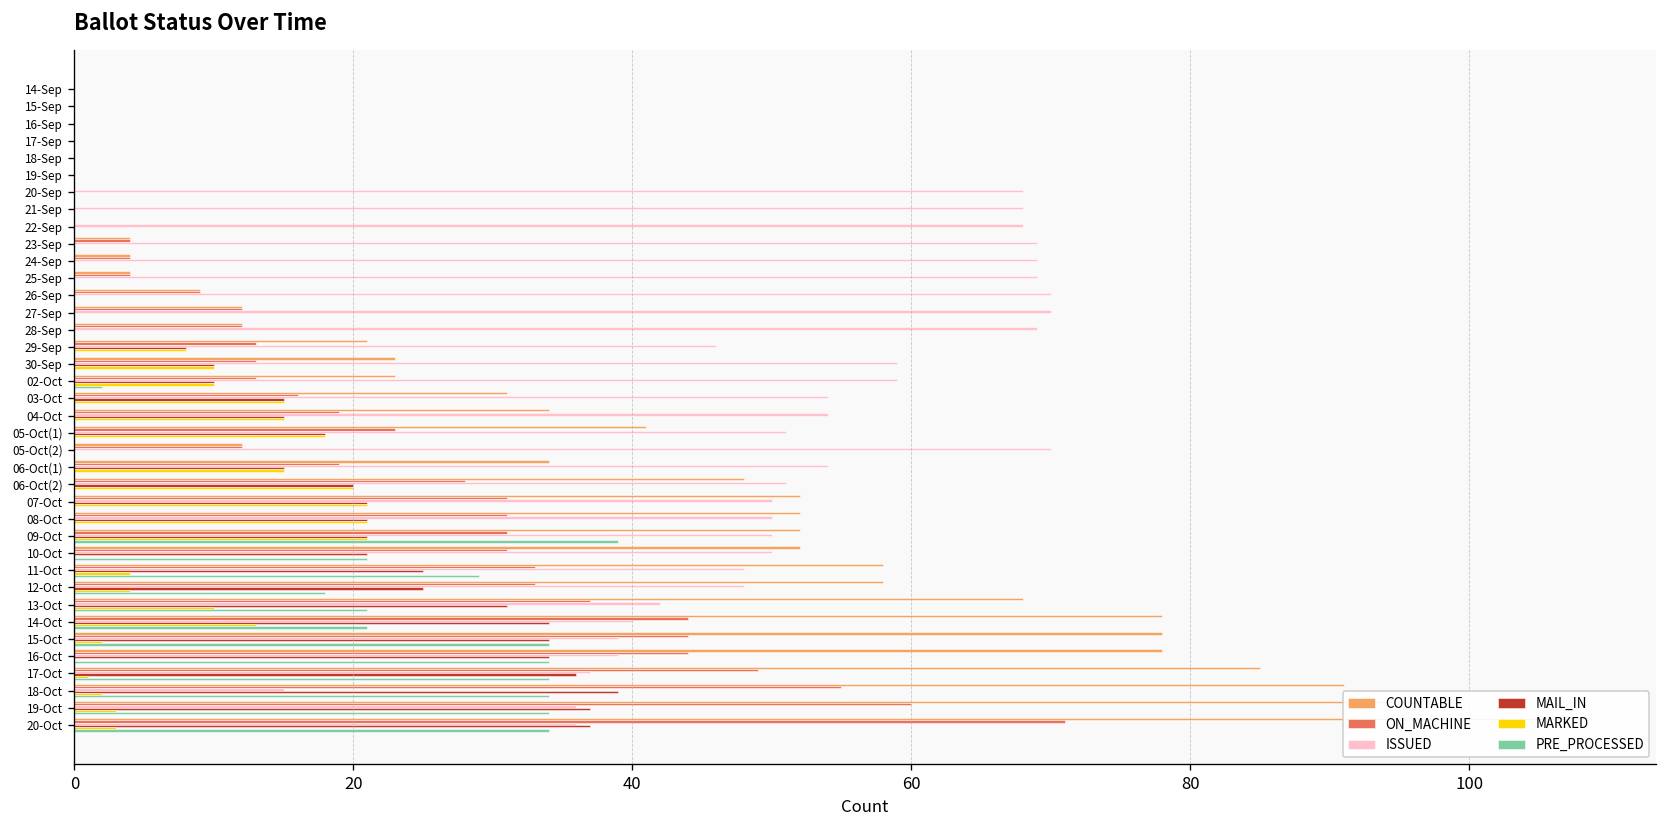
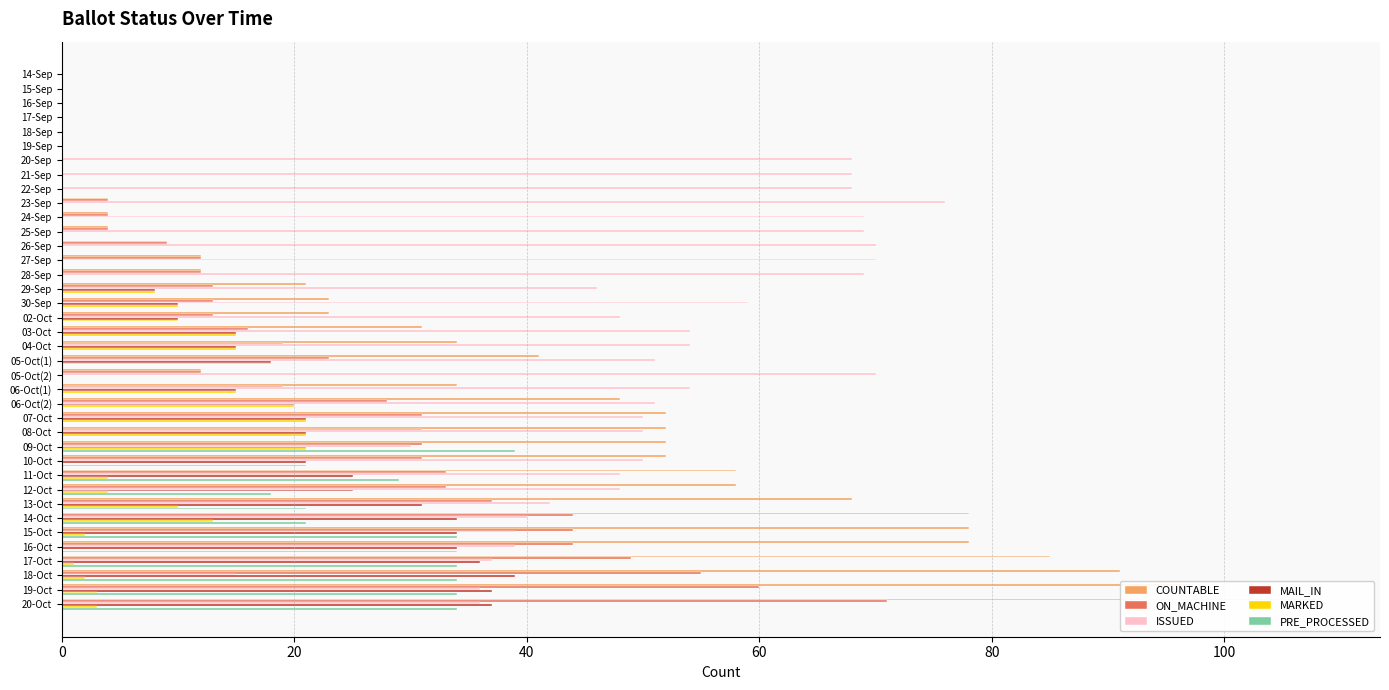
  {
    "ISSUED": {
      "14-Sep": 0,
      "15-Sep": 0,
      "16-Sep": 0,
      "17-Sep": 0,
      "18-Sep": 0,
      "19-Sep": 0,
      "20-Sep": 68,
      "21-Sep": 68,
      "22-Sep": 68,
-     "23-Sep": 69,
+     "23-Sep": 76,
      "24-Sep": 69,
      "25-Sep": 69,
      "26-Sep": 70,
      "27-Sep": 70,
      "28-Sep": 69,
      "29-Sep": 46,
      "30-Sep": 59,
-     "02-Oct": 59,
+     "02-Oct": 48,
      "03-Oct": 54,
      "04-Oct": 54,
      "05-Oct(1)": 51,
      "05-Oct(2)": 70,
      "06-Oct(1)": 54,
      "06-Oct(2)": 51,
      "07-Oct": 50,
      "08-Oct": 50,
-     "09-Oct": 50,
+     "09-Oct": 30,
      "10-Oct": 50,
      "11-Oct": 48,
      "12-Oct": 48,
      "13-Oct": 42,
      "14-Oct": 40,
      "15-Oct": 39,
      "16-Oct": 39,
      "17-Oct": 37,
      "18-Oct": 15,
      "19-Oct": 36,
      "20-Oct": 36
    },
    "MAIL_IN": {
      "14-Sep": 0,
      "15-Sep": 0,
      "16-Sep": 0,
      "17-Sep": 0,
      "18-Sep": 0,
      "19-Sep": 0,
      "20-Sep": 0,
      "21-Sep": 0,
      "22-Sep": 0,
      "23-Sep": 0,
      "24-Sep": 0,
      "25-Sep": 0,
      "26-Sep": 0,
      "27-Sep": 0,
      "28-Sep": 0,
      "29-Sep": 8,
      "30-Sep": 10,
      "02-Oct": 10,
      "03-Oct": 15,
      "04-Oct": 15,
      "05-Oct(1)": 18,
      "05-Oct(2)": 0,
      "06-Oct(1)": 15,
      "06-Oct(2)": 20,
      "07-Oct": 21,
      "08-Oct": 21,
      "09-Oct": 21,
      "10-Oct": 21,
      "11-Oct": 25,
      "12-Oct": 25,
      "13-Oct": 31,
      "14-Oct": 34,
      "15-Oct": 34,
      "16-Oct": 34,
      "17-Oct": 36,
      "18-Oct": 39,
      "19-Oct": 37,
      "20-Oct": 37
    },
    "MARKED": {
      "14-Sep": 0,
      "15-Sep": 0,
      "16-Sep": 0,
      "17-Sep": 0,
      "18-Sep": 0,
      "19-Sep": 0,
      "20-Sep": 0,
      "21-Sep": 0,
      "22-Sep": 0,
      "23-Sep": 0,
      "24-Sep": 0,
      "25-Sep": 0,
      "26-Sep": 0,
      "27-Sep": 0,
      "28-Sep": 0,
      "29-Sep": 8,
      "30-Sep": 10,
      "02-Oct": 10,
      "03-Oct": 15,
      "04-Oct": 15,
      "05-Oct(1)": 18,
      "05-Oct(2)": 0,
      "06-Oct(1)": 15,
      "06-Oct(2)": 20,
      "07-Oct": 21,
      "08-Oct": 21,
      "09-Oct": 21,
      "10-Oct": 0,
      "11-Oct": 4,
      "12-Oct": 4,
      "13-Oct": 10,
      "14-Oct": 13,
      "15-Oct": 2,
      "16-Oct": 0,
      "17-Oct": 1,
      "18-Oct": 2,
      "19-Oct": 3,
      "20-Oct": 3
    },
    "PRE_PROCESSED": {
      "14-Sep": 0,
      "15-Sep": 0,
      "16-Sep": 0,
      "17-Sep": 0,
      "18-Sep": 0,
      "19-Sep": 0,
      "20-Sep": 0,
      "21-Sep": 0,
      "22-Sep": 0,
      "23-Sep": 0,
      "24-Sep": 0,
      "25-Sep": 0,
      "26-Sep": 0,
      "27-Sep": 0,
      "28-Sep": 0,
      "29-Sep": 0,
      "30-Sep": 0,
-     "02-Oct": 2,
+     "02-Oct": 0,
      "03-Oct": 0,
      "04-Oct": 0,
      "05-Oct(1)": 0,
      "05-Oct(2)": 0,
      "06-Oct(1)": 0,
      "06-Oct(2)": 0,
      "07-Oct": 0,
      "08-Oct": 0,
      "09-Oct": 39,
      "10-Oct": 21,
      "11-Oct": 29,
      "12-Oct": 18,
      "13-Oct": 21,
      "14-Oct": 21,
      "15-Oct": 34,
      "16-Oct": 34,
      "17-Oct": 34,
      "18-Oct": 34,
      "19-Oct": 34,
      "20-Oct": 34
    }
  }
